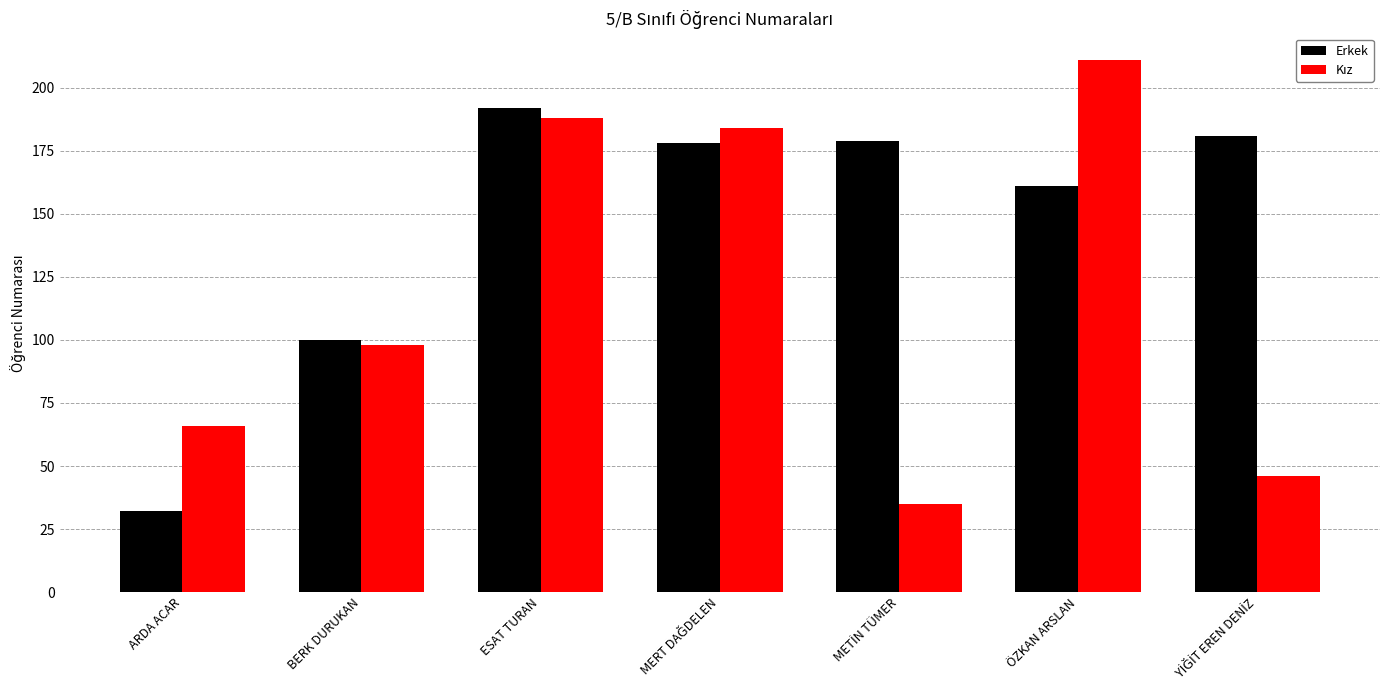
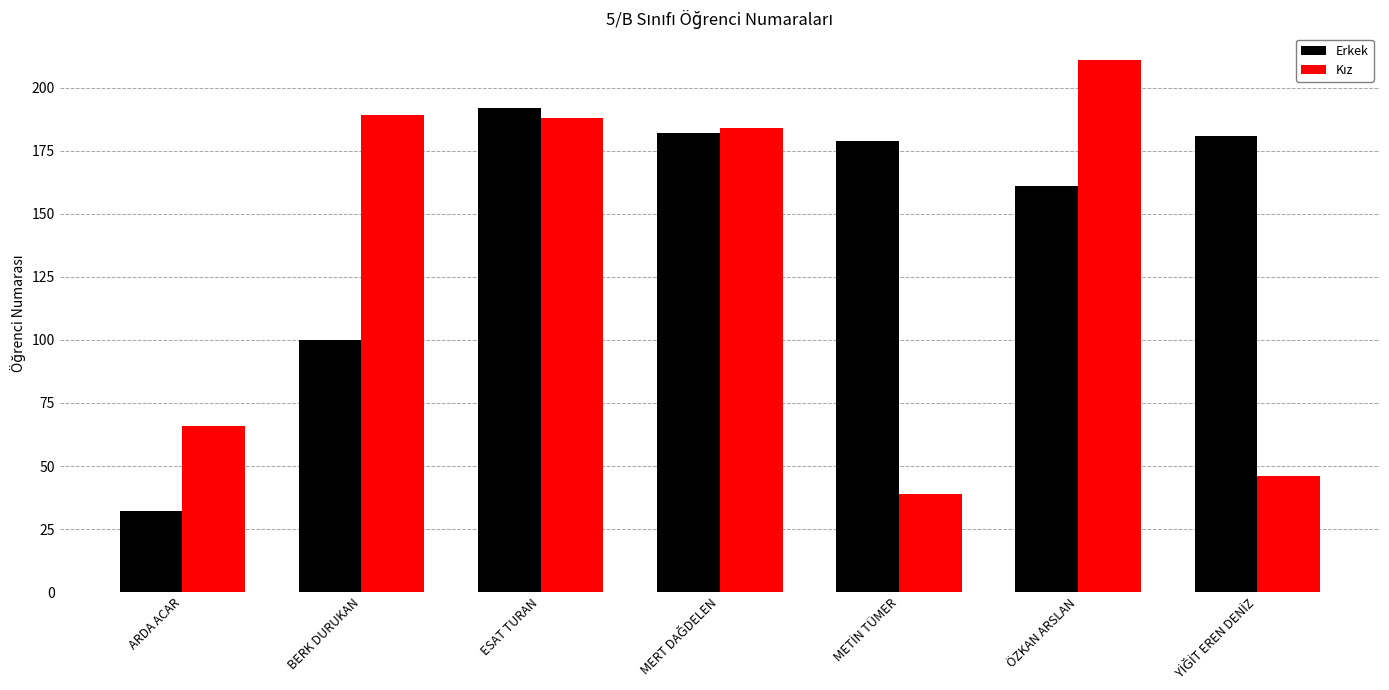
  {
    "Erkek": {
      "ARDA ACAR": 32,
      "BERK DURUKAN": 100,
      "ESAT TURAN": 192,
-     "MERT DAĞDELEN": 178,
+     "MERT DAĞDELEN": 182,
      "METİN TÜMER": 179,
      "ÖZKAN ARSLAN": 161,
      "YİĞİT EREN DENİZ": 181
    },
    "Kız": {
      "ARDA ACAR": 66,
-     "BERK DURUKAN": 98,
+     "BERK DURUKAN": 189,
      "ESAT TURAN": 188,
      "MERT DAĞDELEN": 184,
-     "METİN TÜMER": 35,
+     "METİN TÜMER": 39,
      "ÖZKAN ARSLAN": 211,
      "YİĞİT EREN DENİZ": 46
    }
  }
